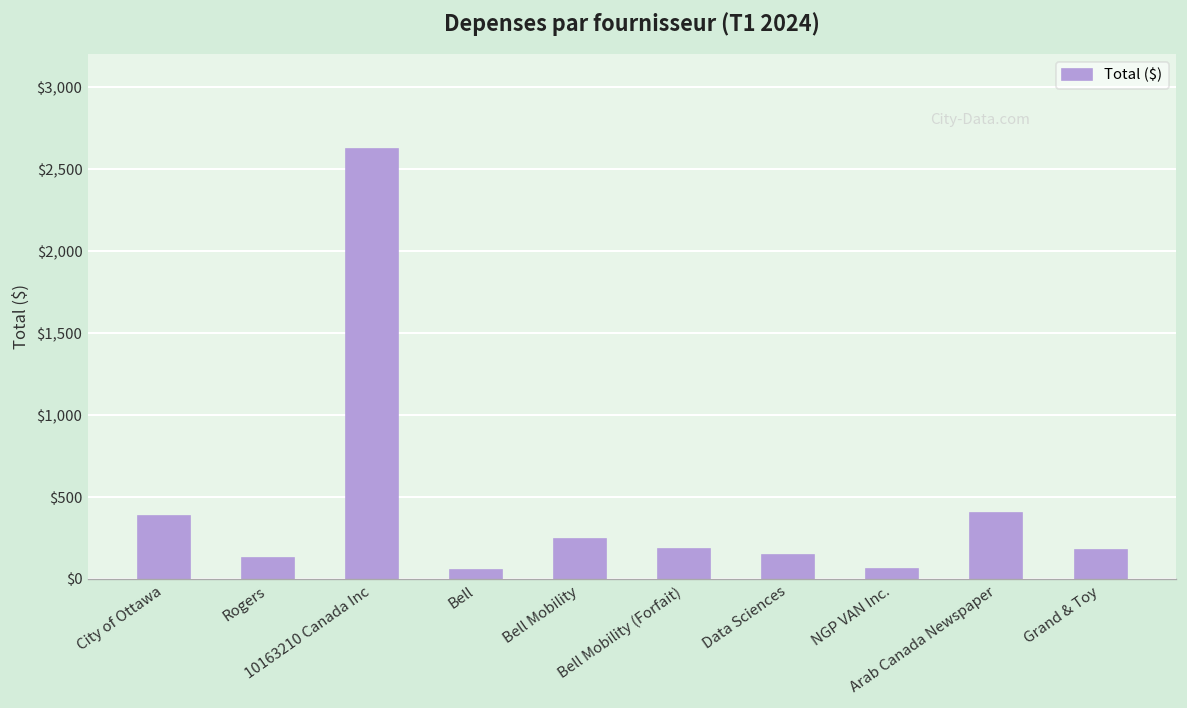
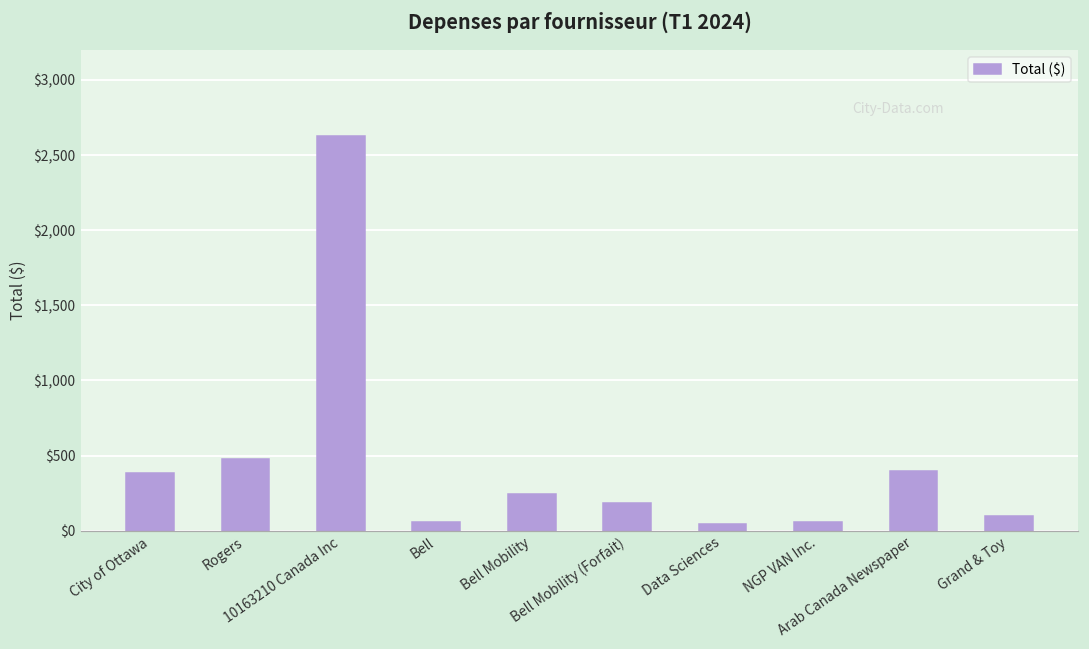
  {
    "City of Ottawa": "$380",
-   "Rogers": "$120",
+   "Rogers": "$480",
    "10163210 Canada Inc": "$2,630",
    "Bell": "$50",
    "Bell Mobility": "$240",
    "Bell Mobility (Forfait)": "$180",
-   "Data Sciences": "$150",
+   "Data Sciences": "$40",
    "NGP VAN Inc.": "$60",
    "Arab Canada Newspaper": "$400",
-   "Grand & Toy": "$180"
+   "Grand & Toy": "$90"
  }
